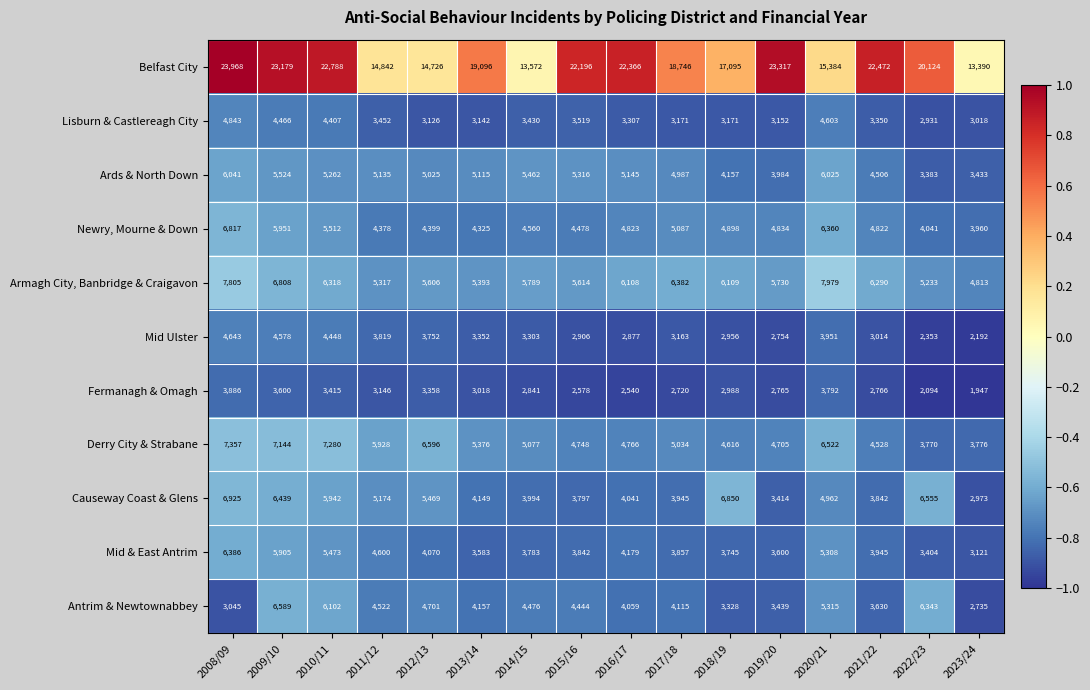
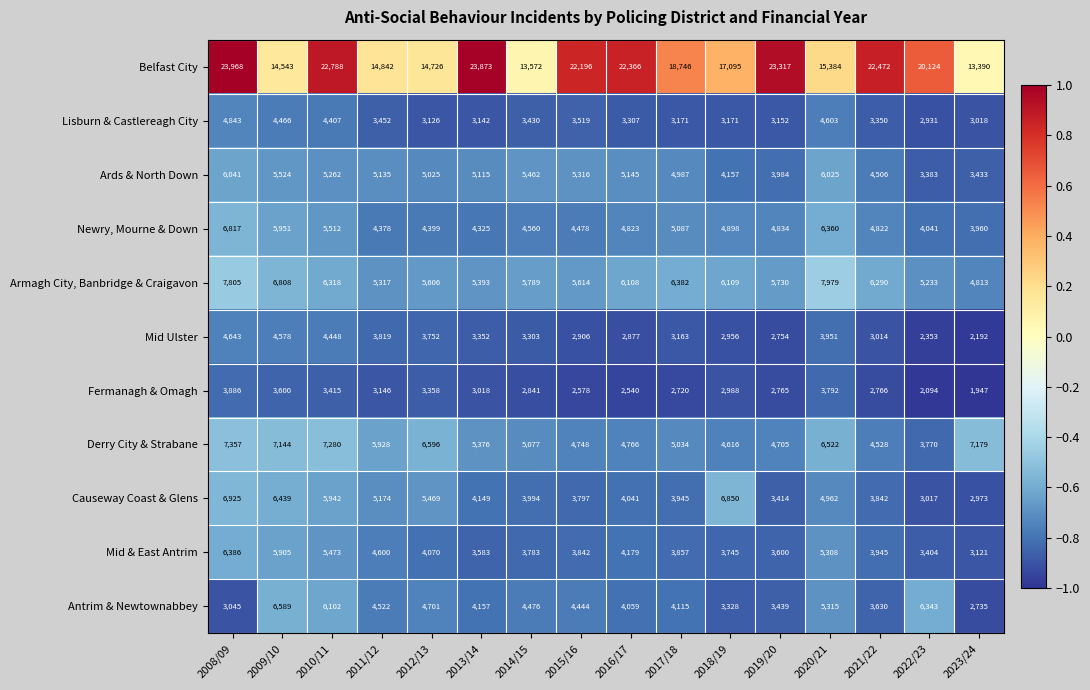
  {
    "Belfast City": {
      "2008/09": "23,968",
-     "2009/10": "23,179",
+     "2009/10": "14,543",
      "2010/11": "22,788",
      "2011/12": "14,842",
      "2012/13": "14,726",
-     "2013/14": "19,096",
+     "2013/14": "23,873",
      "2014/15": "13,572",
      "2015/16": "22,196",
      "2016/17": "22,366",
      "2017/18": "18,746",
      "2018/19": "17,095",
      "2019/20": "23,317",
      "2020/21": "15,384",
      "2021/22": "22,472",
      "2022/23": "20,124",
      "2023/24": "13,390"
    },
    "Lisburn & Castlereagh City": {
      "2008/09": "4,843",
      "2009/10": "4,466",
      "2010/11": "4,407",
      "2011/12": "3,452",
      "2012/13": "3,126",
      "2013/14": "3,142",
      "2014/15": "3,430",
      "2015/16": "3,519",
      "2016/17": "3,307",
      "2017/18": "3,171",
      "2018/19": "3,171",
      "2019/20": "3,152",
      "2020/21": "4,603",
      "2021/22": "3,350",
      "2022/23": "2,931",
      "2023/24": "3,018"
    },
    "Ards & North Down": {
      "2008/09": "6,041",
      "2009/10": "5,524",
      "2010/11": "5,262",
      "2011/12": "5,135",
      "2012/13": "5,025",
      "2013/14": "5,115",
      "2014/15": "5,462",
      "2015/16": "5,316",
      "2016/17": "5,145",
      "2017/18": "4,987",
      "2018/19": "4,157",
      "2019/20": "3,984",
      "2020/21": "6,025",
      "2021/22": "4,506",
      "2022/23": "3,383",
      "2023/24": "3,433"
    },
    "Newry, Mourne & Down": {
      "2008/09": "6,817",
      "2009/10": "5,951",
      "2010/11": "5,512",
      "2011/12": "4,378",
      "2012/13": "4,399",
      "2013/14": "4,325",
      "2014/15": "4,560",
      "2015/16": "4,478",
      "2016/17": "4,823",
      "2017/18": "5,087",
      "2018/19": "4,898",
      "2019/20": "4,834",
      "2020/21": "6,360",
      "2021/22": "4,822",
      "2022/23": "4,041",
      "2023/24": "3,960"
    },
    "Armagh City, Banbridge & Craigavon": {
      "2008/09": "7,805",
      "2009/10": "6,808",
      "2010/11": "6,318",
      "2011/12": "5,317",
      "2012/13": "5,606",
      "2013/14": "5,393",
      "2014/15": "5,789",
      "2015/16": "5,614",
      "2016/17": "6,108",
      "2017/18": "6,382",
      "2018/19": "6,109",
      "2019/20": "5,730",
      "2020/21": "7,979",
      "2021/22": "6,290",
      "2022/23": "5,233",
      "2023/24": "4,813"
    },
    "Mid Ulster": {
      "2008/09": "4,643",
      "2009/10": "4,578",
      "2010/11": "4,448",
      "2011/12": "3,819",
      "2012/13": "3,752",
      "2013/14": "3,352",
      "2014/15": "3,303",
      "2015/16": "2,906",
      "2016/17": "2,877",
      "2017/18": "3,163",
      "2018/19": "2,956",
      "2019/20": "2,754",
      "2020/21": "3,951",
      "2021/22": "3,014",
      "2022/23": "2,353",
      "2023/24": "2,192"
    },
    "Fermanagh & Omagh": {
      "2008/09": "3,886",
      "2009/10": "3,600",
      "2010/11": "3,415",
      "2011/12": "3,146",
      "2012/13": "3,358",
      "2013/14": "3,018",
      "2014/15": "2,841",
      "2015/16": "2,578",
      "2016/17": "2,540",
      "2017/18": "2,720",
      "2018/19": "2,988",
      "2019/20": "2,765",
      "2020/21": "3,792",
      "2021/22": "2,766",
      "2022/23": "2,094",
      "2023/24": "1,947"
    },
    "Derry City & Strabane": {
      "2008/09": "7,357",
      "2009/10": "7,144",
      "2010/11": "7,280",
      "2011/12": "5,928",
      "2012/13": "6,596",
      "2013/14": "5,376",
      "2014/15": "5,077",
      "2015/16": "4,748",
      "2016/17": "4,766",
      "2017/18": "5,034",
      "2018/19": "4,616",
      "2019/20": "4,705",
      "2020/21": "6,522",
      "2021/22": "4,528",
      "2022/23": "3,770",
-     "2023/24": "3,776"
+     "2023/24": "7,179"
    },
    "Causeway Coast & Glens": {
      "2008/09": "6,925",
      "2009/10": "6,439",
      "2010/11": "5,942",
      "2011/12": "5,174",
      "2012/13": "5,469",
      "2013/14": "4,149",
      "2014/15": "3,994",
      "2015/16": "3,797",
      "2016/17": "4,041",
      "2017/18": "3,945",
      "2018/19": "6,850",
      "2019/20": "3,414",
      "2020/21": "4,962",
      "2021/22": "3,842",
-     "2022/23": "6,555",
+     "2022/23": "3,017",
      "2023/24": "2,973"
    },
    "Mid & East Antrim": {
      "2008/09": "6,386",
      "2009/10": "5,905",
      "2010/11": "5,473",
      "2011/12": "4,600",
      "2012/13": "4,070",
      "2013/14": "3,583",
      "2014/15": "3,783",
      "2015/16": "3,842",
      "2016/17": "4,179",
      "2017/18": "3,857",
      "2018/19": "3,745",
      "2019/20": "3,600",
      "2020/21": "5,308",
      "2021/22": "3,945",
      "2022/23": "3,404",
      "2023/24": "3,121"
    },
    "Antrim & Newtownabbey": {
      "2008/09": "3,045",
      "2009/10": "6,589",
      "2010/11": "6,102",
      "2011/12": "4,522",
      "2012/13": "4,701",
      "2013/14": "4,157",
      "2014/15": "4,476",
      "2015/16": "4,444",
      "2016/17": "4,059",
      "2017/18": "4,115",
      "2018/19": "3,328",
      "2019/20": "3,439",
      "2020/21": "5,315",
      "2021/22": "3,630",
      "2022/23": "6,343",
      "2023/24": "2,735"
    }
  }
